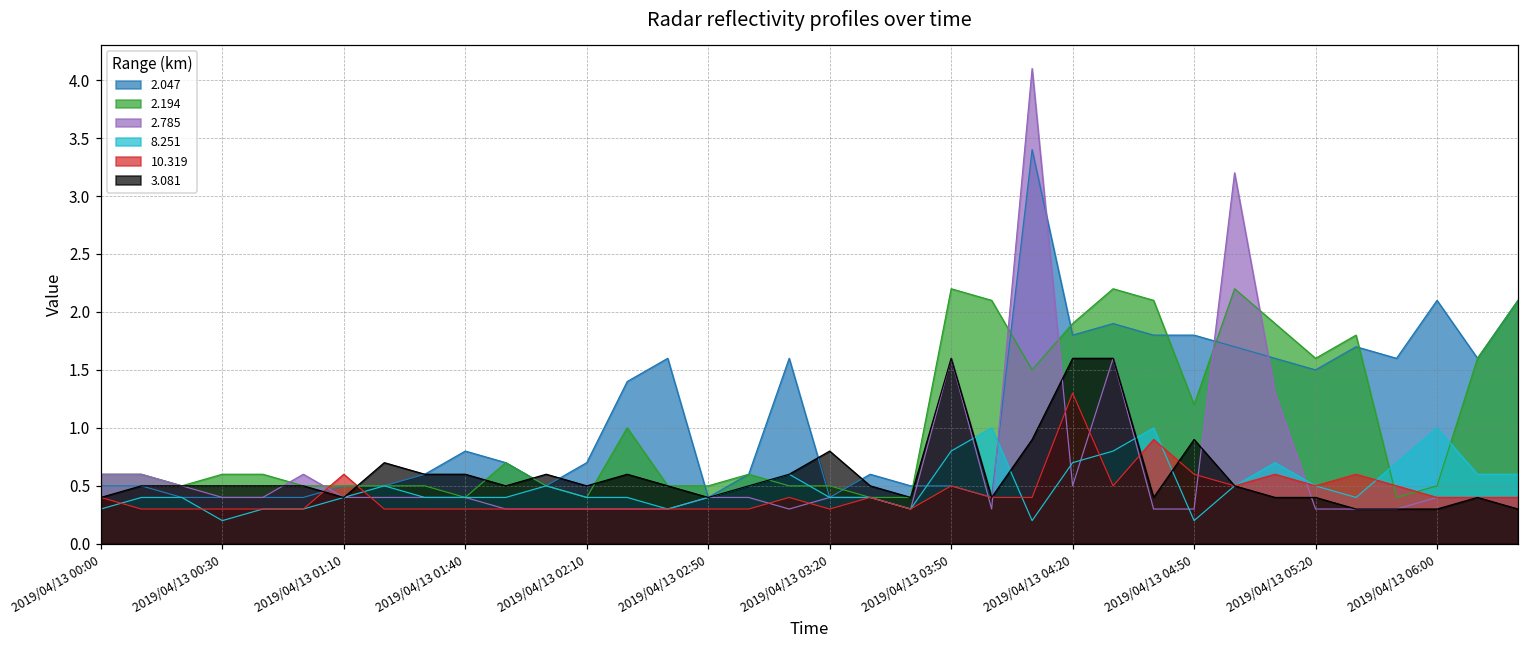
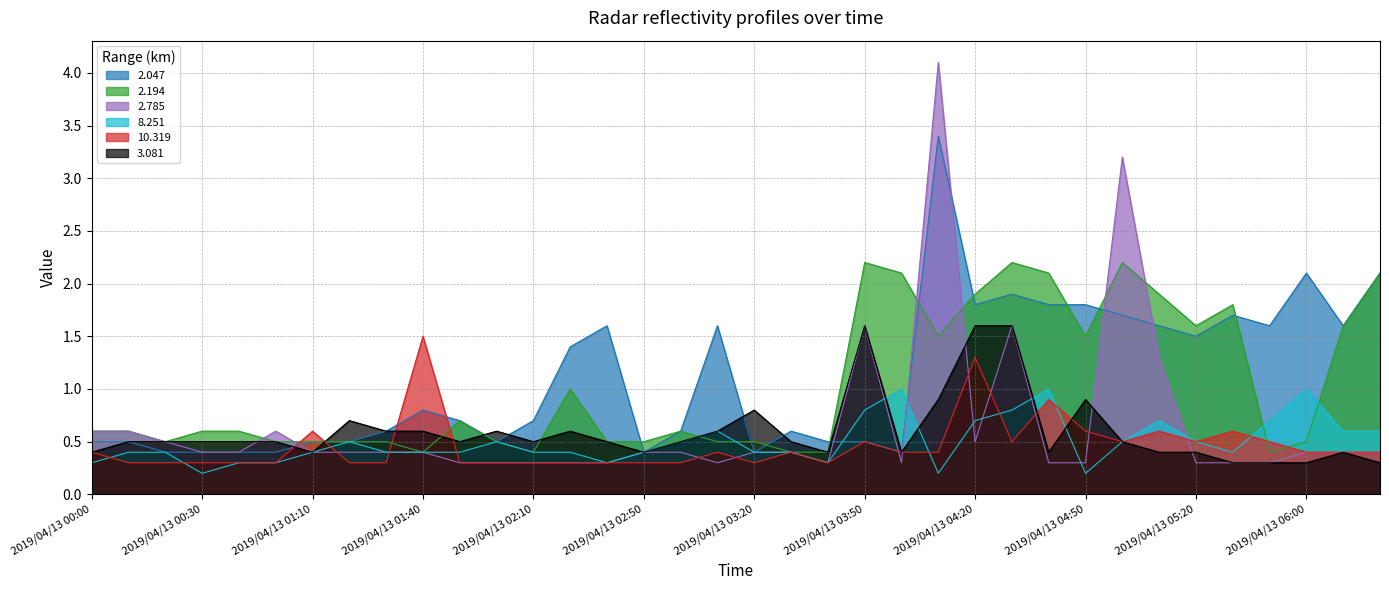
  {
    "2.047": {
      "2019/04/13 00:00": 0.5,
      "2019/04/13 01:40": 0.8,
      "2019/04/13 02:10": 0.7,
      "2019/04/13 04:20": 1.8,
      "2019/04/13 04:50": 1.8,
      "2019/04/13 05:20": 1.5,
      "2019/04/13 06:00": 2.1
    },
    "2.194": {
      "2019/04/13 00:30": 0.6,
      "2019/04/13 02:50": 0.5,
      "2019/04/13 03:20": 0.5,
      "2019/04/13 03:50": 2.2,
      "2019/04/13 04:20": 1.9,
-     "2019/04/13 04:50": 1.2,
+     "2019/04/13 04:50": 1.5,
      "2019/04/13 05:20": 1.6,
      "2019/04/13 06:00": 0.5
    },
    "2.785": {
      "2019/04/13 04:20": 0.5,
      "2019/04/13 04:50": 0.3,
      "2019/04/13 05:20": 0.3
    },
    "8.251": {
      "2019/04/13 00:00": 0.3,
      "2019/04/13 00:30": 0.2,
      "2019/04/13 03:50": 0.8,
      "2019/04/13 04:20": 0.7,
      "2019/04/13 04:50": 0.2,
      "2019/04/13 06:00": 1.0
    },
    "10.319": {
      "2019/04/13 00:30": 0.3,
      "2019/04/13 01:10": 0.6,
-     "2019/04/13 01:40": 0.3,
+     "2019/04/13 01:40": 1.5,
      "2019/04/13 02:50": 0.3,
      "2019/04/13 03:20": 0.3,
      "2019/04/13 04:20": 1.3,
      "2019/04/13 04:50": 0.6
    },
    "3.081": {
      "2019/04/13 00:30": 0.5,
      "2019/04/13 01:40": 0.6,
      "2019/04/13 02:10": 0.5,
      "2019/04/13 03:20": 0.8,
      "2019/04/13 04:20": 1.6,
      "2019/04/13 04:50": 0.9,
      "2019/04/13 05:20": 0.4,
      "2019/04/13 06:00": 0.3
    }
  }
